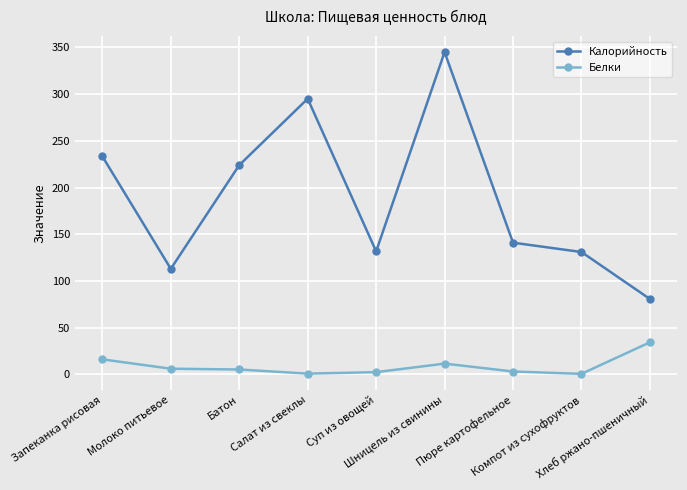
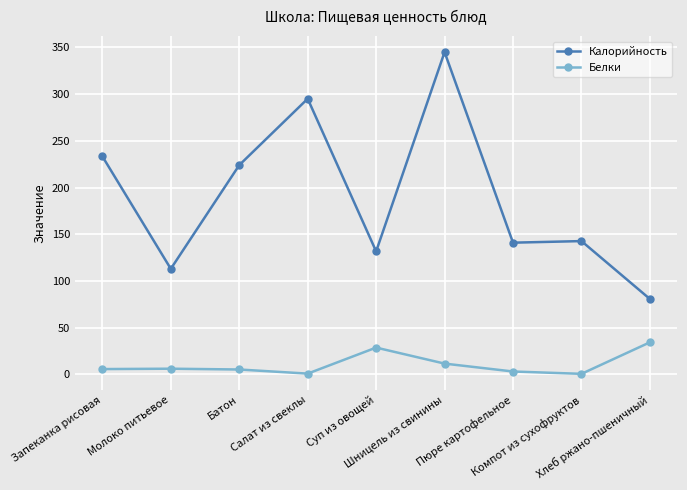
  {
    "Калорийность": {
      "Запеканка рисовая": 230,
      "Молоко питьевое": 110,
      "Батон": 220,
      "Салат из свеклы": 300,
      "Суп из овощей": 130,
      "Шницель из свинины": 340,
      "Пюре картофельное": 140,
-     "Компот из сухофруктов": 130,
+     "Компот из сухофруктов": 140,
      "Хлеб ржано-пшеничный": 80
    },
    "Белки": {
-     "Запеканка рисовая": 20,
+     "Запеканка рисовая": 10,
      "Молоко питьевое": 10,
      "Батон": 10,
      "Салат из свеклы": 0,
-     "Суп из овощей": 0,
+     "Суп из овощей": 30,
      "Шницель из свинины": 10,
      "Пюре картофельное": 0,
      "Компот из сухофруктов": 0,
      "Хлеб ржано-пшеничный": 30
    }
  }
